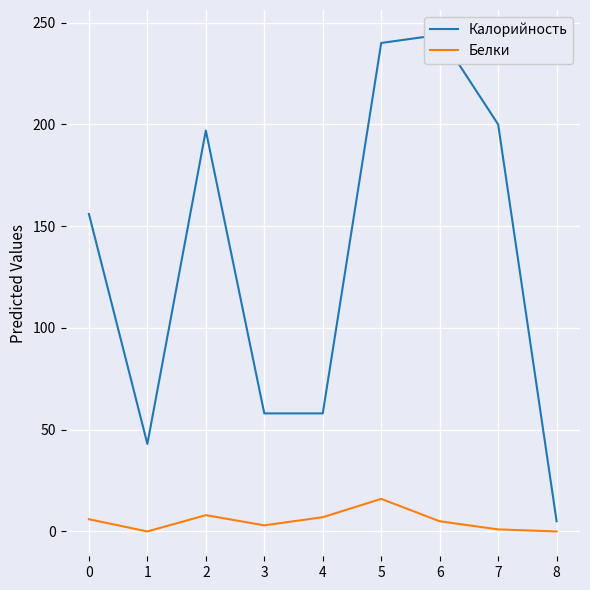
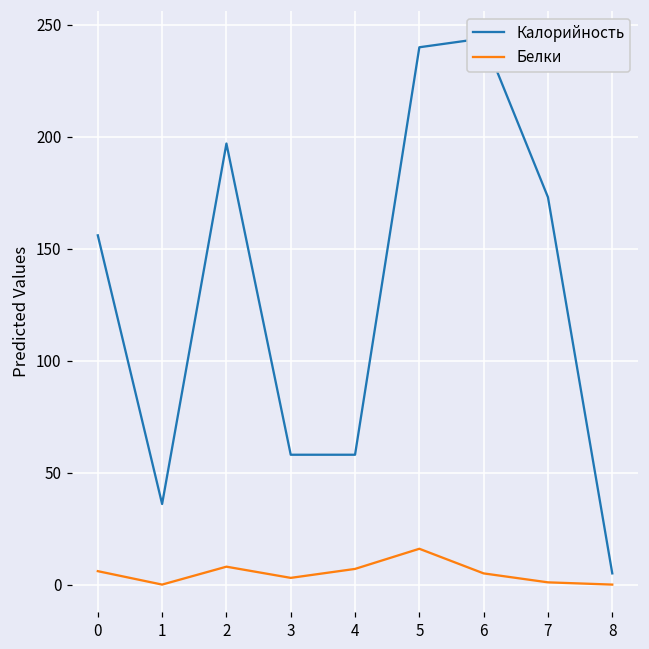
  {
    "Калорийность": {
      "0": 156,
-     "1": 43,
+     "1": 36,
      "2": 197,
      "3": 58,
      "4": 58,
      "5": 240,
-     "7": 200,
+     "7": 173,
      "8": 5
    },
    "Белки": {
      "0": 6,
      "1": 0,
      "2": 8,
      "3": 3,
      "4": 7,
      "5": 16,
      "6": 5,
      "7": 1,
      "8": 0
    }
  }
